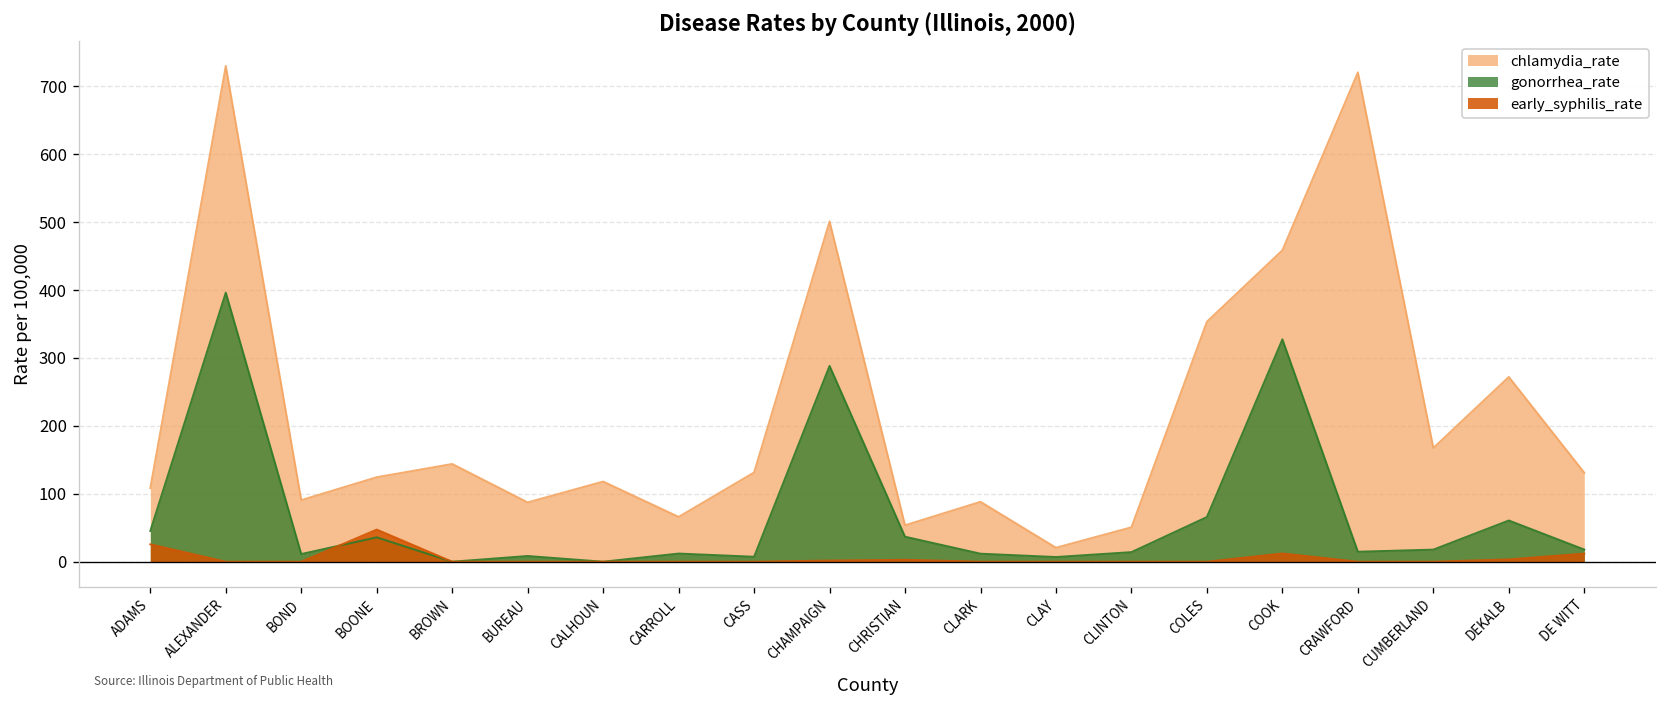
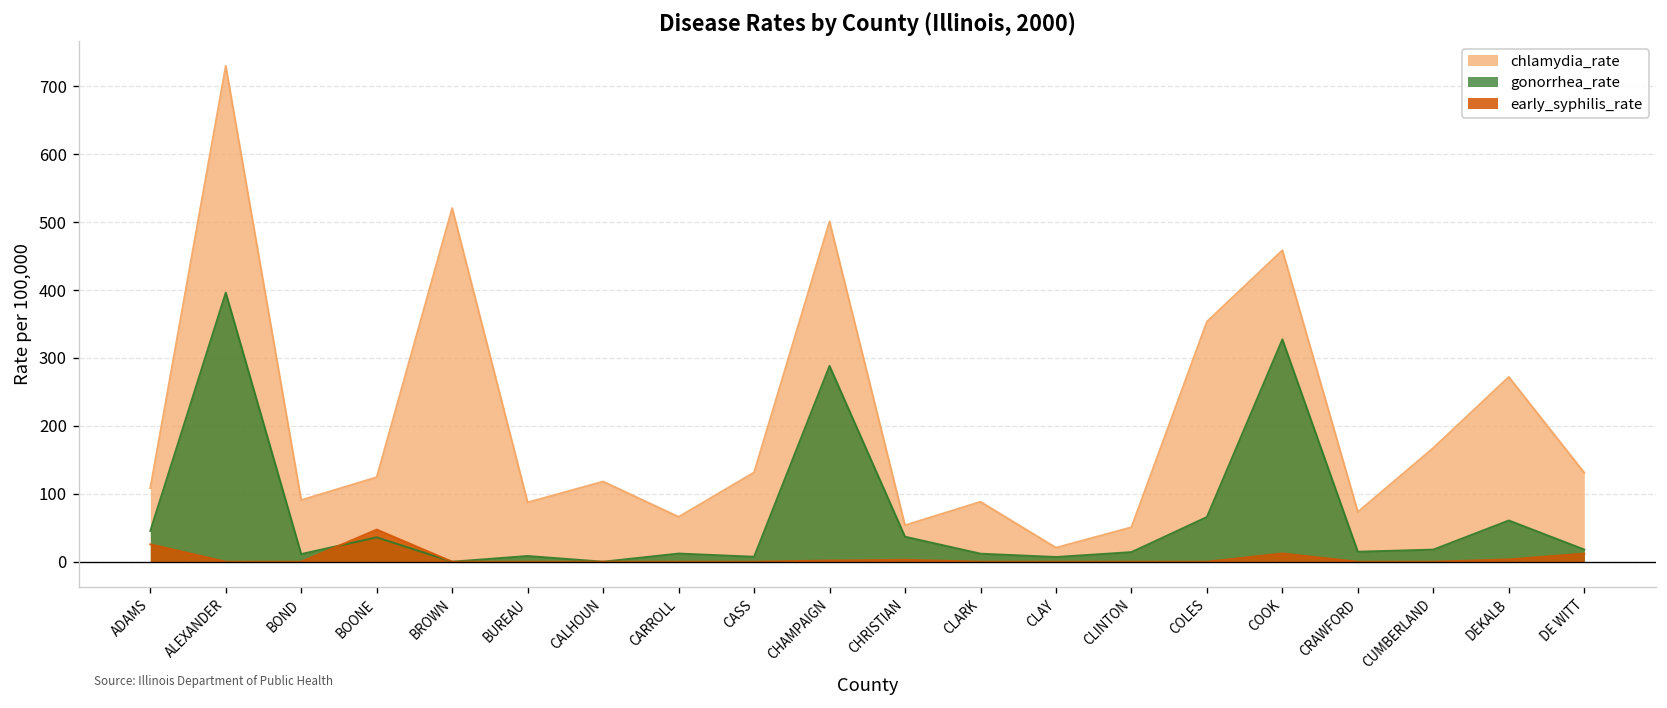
  {
    "chlamydia_rate": {
      "ADAMS": 110,
      "ALEXANDER": 730,
      "BOND": 90,
      "BOONE": 120,
-     "BROWN": 140,
+     "BROWN": 520,
      "BUREAU": 90,
      "CALHOUN": 120,
      "CARROLL": 70,
      "CASS": 130,
      "CHAMPAIGN": 500,
      "CHRISTIAN": 50,
      "CLARK": 90,
      "CLAY": 20,
      "CLINTON": 50,
      "COLES": 350,
      "COOK": 460,
-     "CRAWFORD": 720,
+     "CRAWFORD": 70,
      "CUMBERLAND": 170,
      "DEKALB": 270,
      "DE WITT": 130
    },
    "gonorrhea_rate": {
      "ADAMS": 50,
      "ALEXANDER": 400,
      "BOND": 10,
      "BOONE": 40,
      "BUREAU": 10,
      "CARROLL": 10,
      "CASS": 10,
      "CHAMPAIGN": 290,
      "CHRISTIAN": 40,
      "CLARK": 10,
      "CLAY": 10,
      "CLINTON": 10,
      "COLES": 70,
      "COOK": 330,
      "CRAWFORD": 10,
      "CUMBERLAND": 20,
      "DEKALB": 60,
      "DE WITT": 20
    },
    "early_syphilis_rate": {
      "ADAMS": 30,
      "ALEXANDER": 0,
      "BOND": 0,
      "BOONE": 50,
      "BUREAU": 0,
      "CARROLL": 0,
      "CASS": 0,
      "CHAMPAIGN": 0,
      "CHRISTIAN": 0,
      "CLARK": 0,
      "CLAY": 0,
      "CLINTON": 0,
      "COLES": 0,
      "COOK": 10,
      "CRAWFORD": 0,
      "CUMBERLAND": 0,
      "DEKALB": 0,
      "DE WITT": 10
    }
  }
